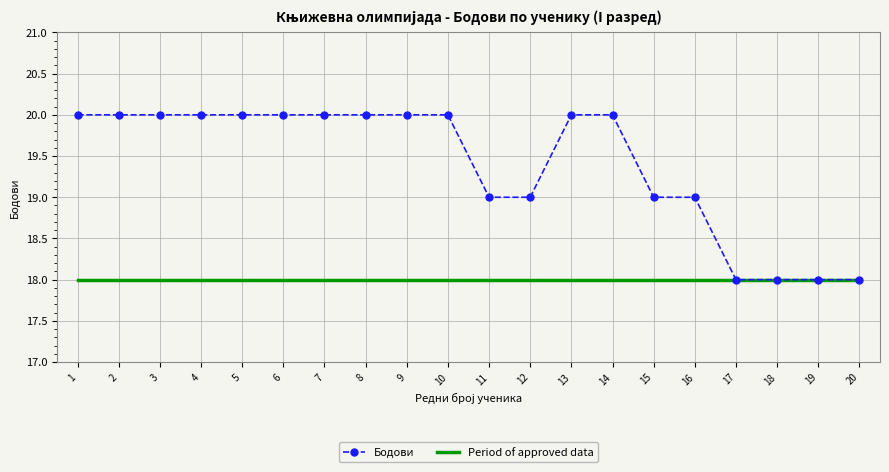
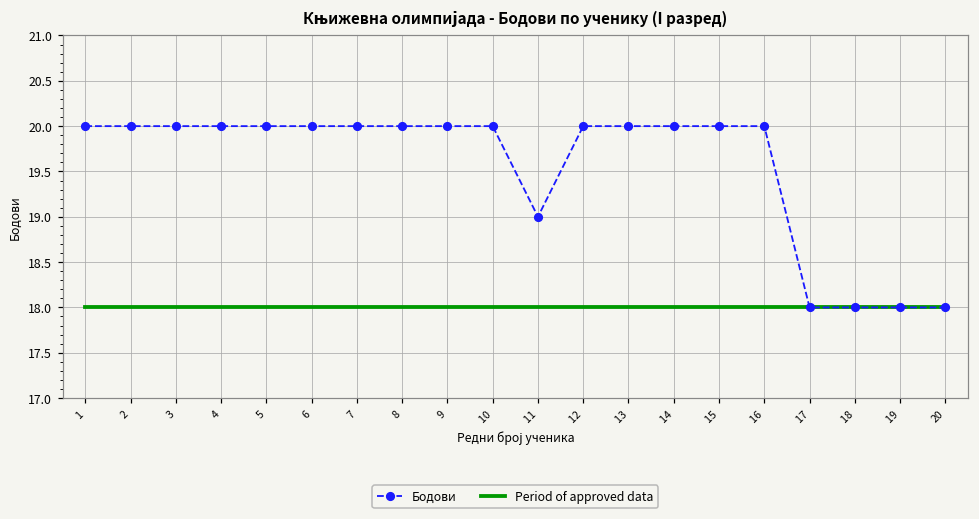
  {
    "Бодови": {
      "1": 20,
      "2": 20,
      "3": 20,
      "4": 20,
      "5": 20,
      "6": 20,
      "7": 20,
      "8": 20,
      "9": 20,
      "10": 20,
      "11": 19,
-     "12": 19,
+     "12": 20,
      "13": 20,
      "14": 20,
-     "15": 19,
-     "16": 19
+     "15": 20,
+     "16": 20
    },
    "Period of approved data": {
      "1": 18,
      "2": 18,
      "3": 18,
      "4": 18,
      "5": 18,
      "6": 18,
      "7": 18,
      "8": 18,
      "9": 18,
      "10": 18,
      "11": 18,
      "12": 18,
      "13": 18,
      "14": 18,
      "15": 18,
      "16": 18
    }
  }
